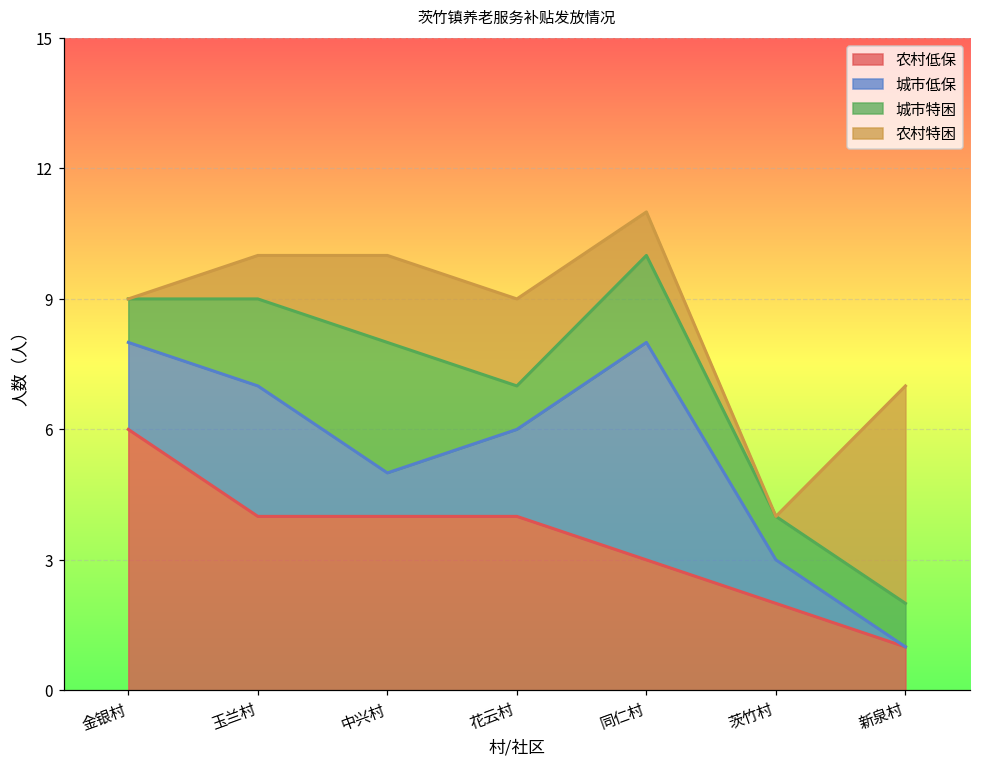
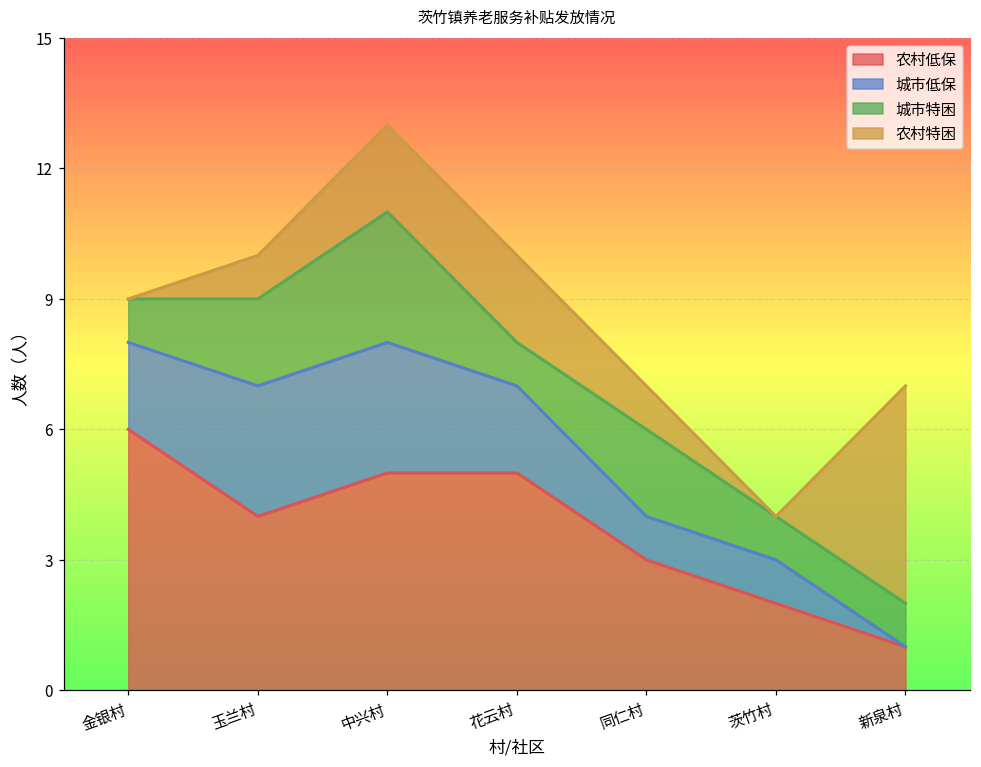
  {
    "农村低保": {
      "金银村": 6,
      "玉兰村": 4,
-     "中兴村": 4,
-     "花云村": 4,
+     "中兴村": 5,
+     "花云村": 5,
      "同仁村": 3,
      "茨竹村": 2
    },
    "城市低保": {
      "金银村": 2,
      "玉兰村": 3,
-     "中兴村": 1,
+     "中兴村": 3,
      "花云村": 2,
-     "同仁村": 5,
+     "同仁村": 1,
      "茨竹村": 1
    },
    "城市特困": {
      "玉兰村": 2,
      "中兴村": 3,
      "花云村": 1,
      "同仁村": 2,
      "新泉村": 1
    },
    "农村特困": {
      "玉兰村": 1,
      "中兴村": 2,
      "花云村": 2,
      "同仁村": 1,
      "新泉村": 5
    }
  }
